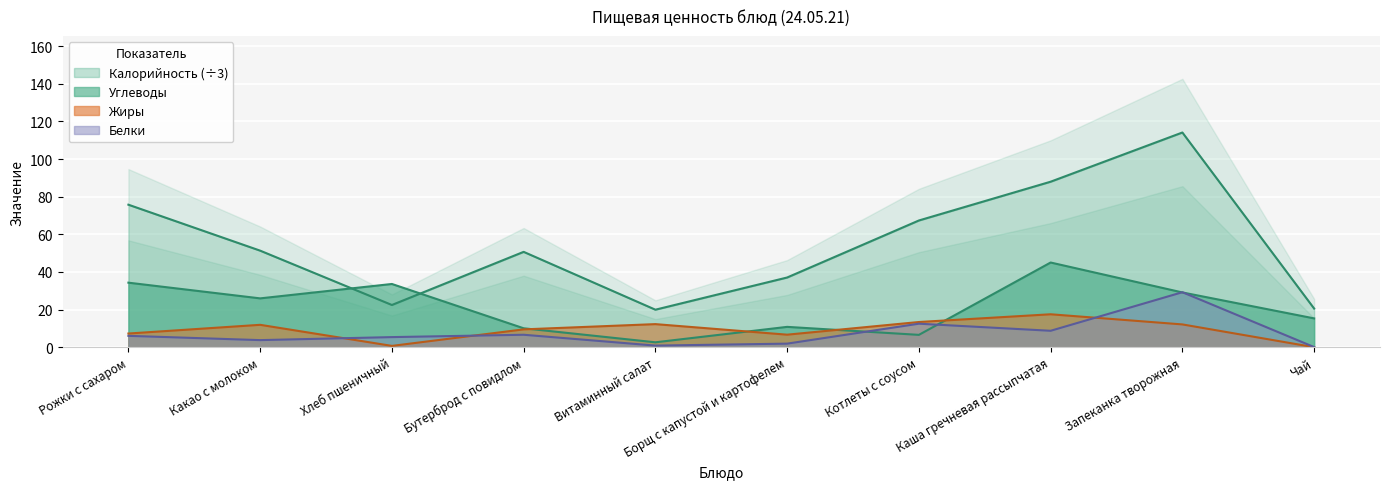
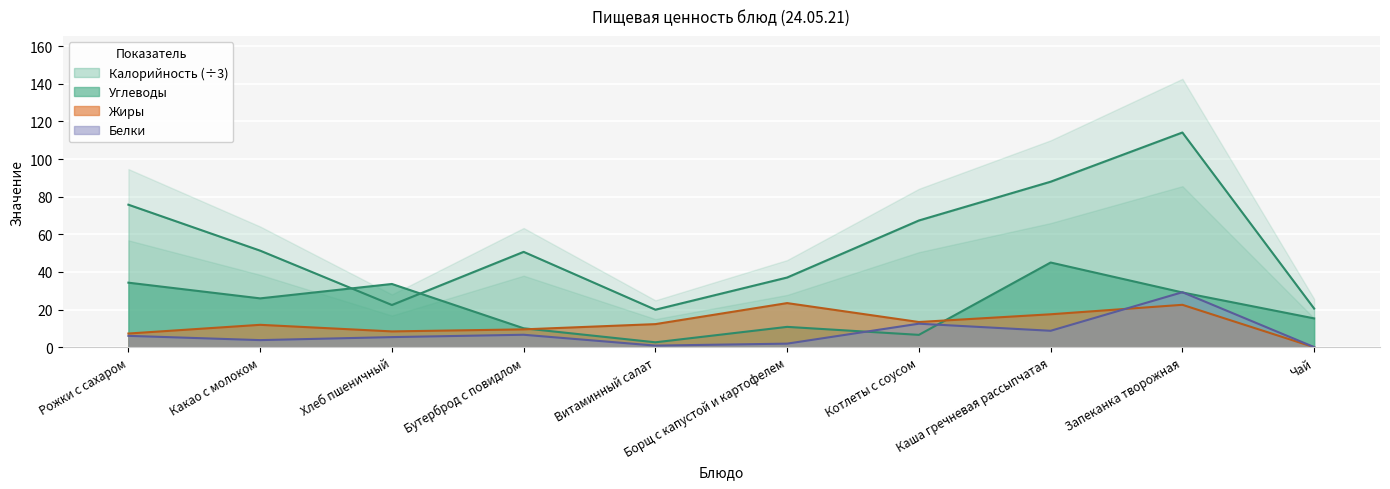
  {
    "Жиры": {
      "Какао с молоком": 12,
-     "Хлеб пшеничный": 1,
+     "Хлеб пшеничный": 8,
      "Витаминный салат": 12,
-     "Борщ с капустой и картофелем": 7,
+     "Борщ с капустой и картофелем": 23,
      "Каша гречневая рассыпчатая": 18,
-     "Запеканка творожная": 12
+     "Запеканка творожная": 23
    }
  }
